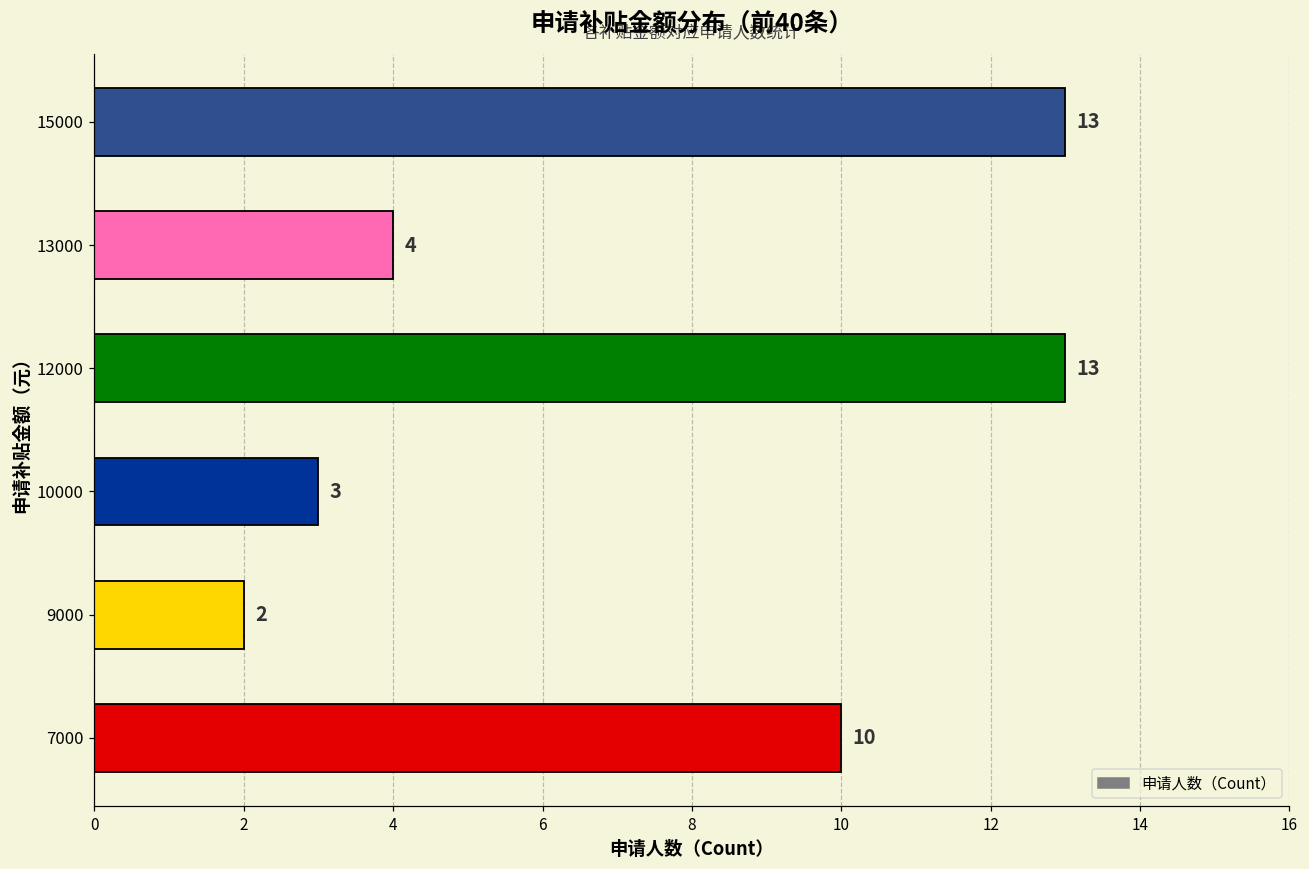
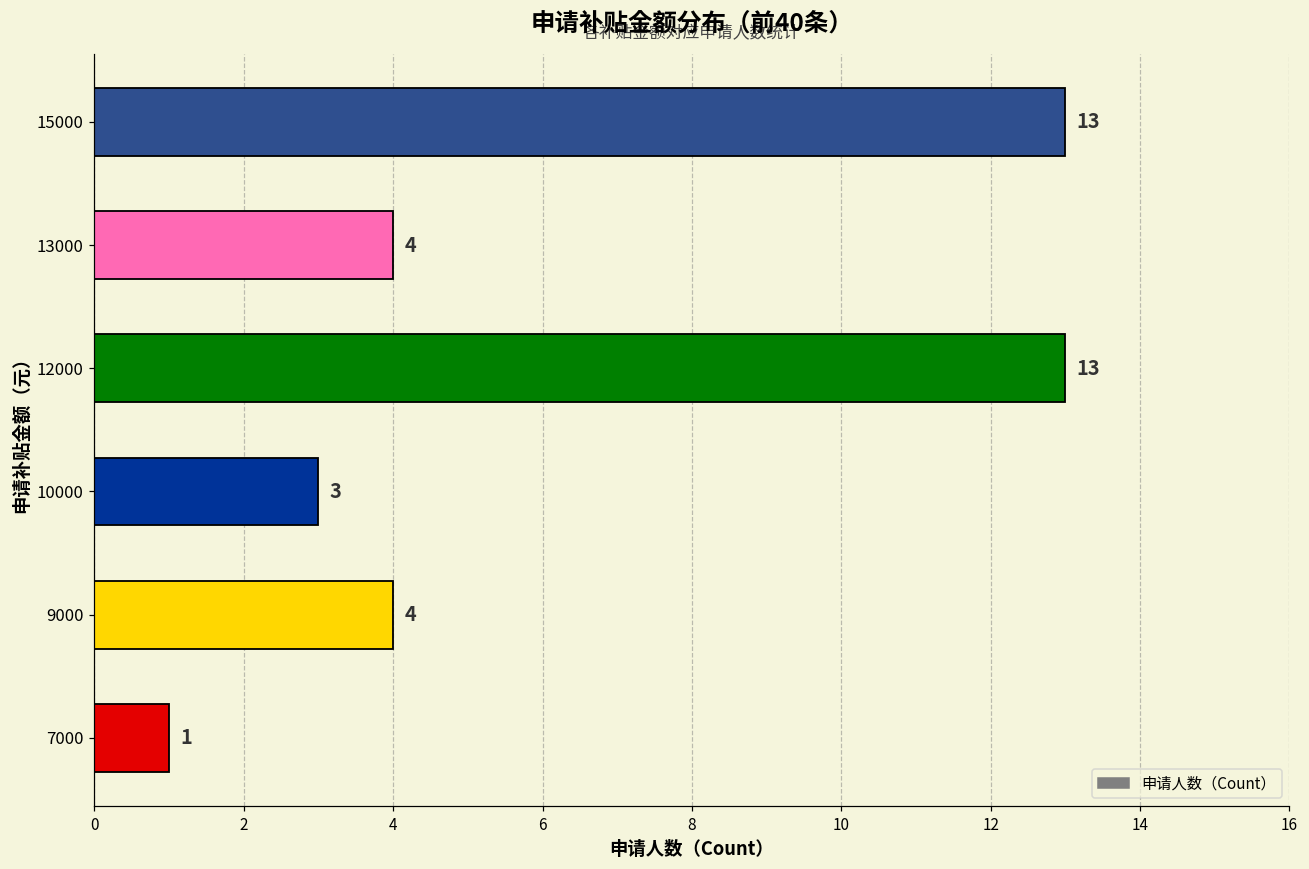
  {
    "15000": 13,
    "13000": 4,
    "12000": 13,
    "10000": 3,
-   "9000": 2,
-   "7000": 10
+   "9000": 4,
+   "7000": 1
  }
